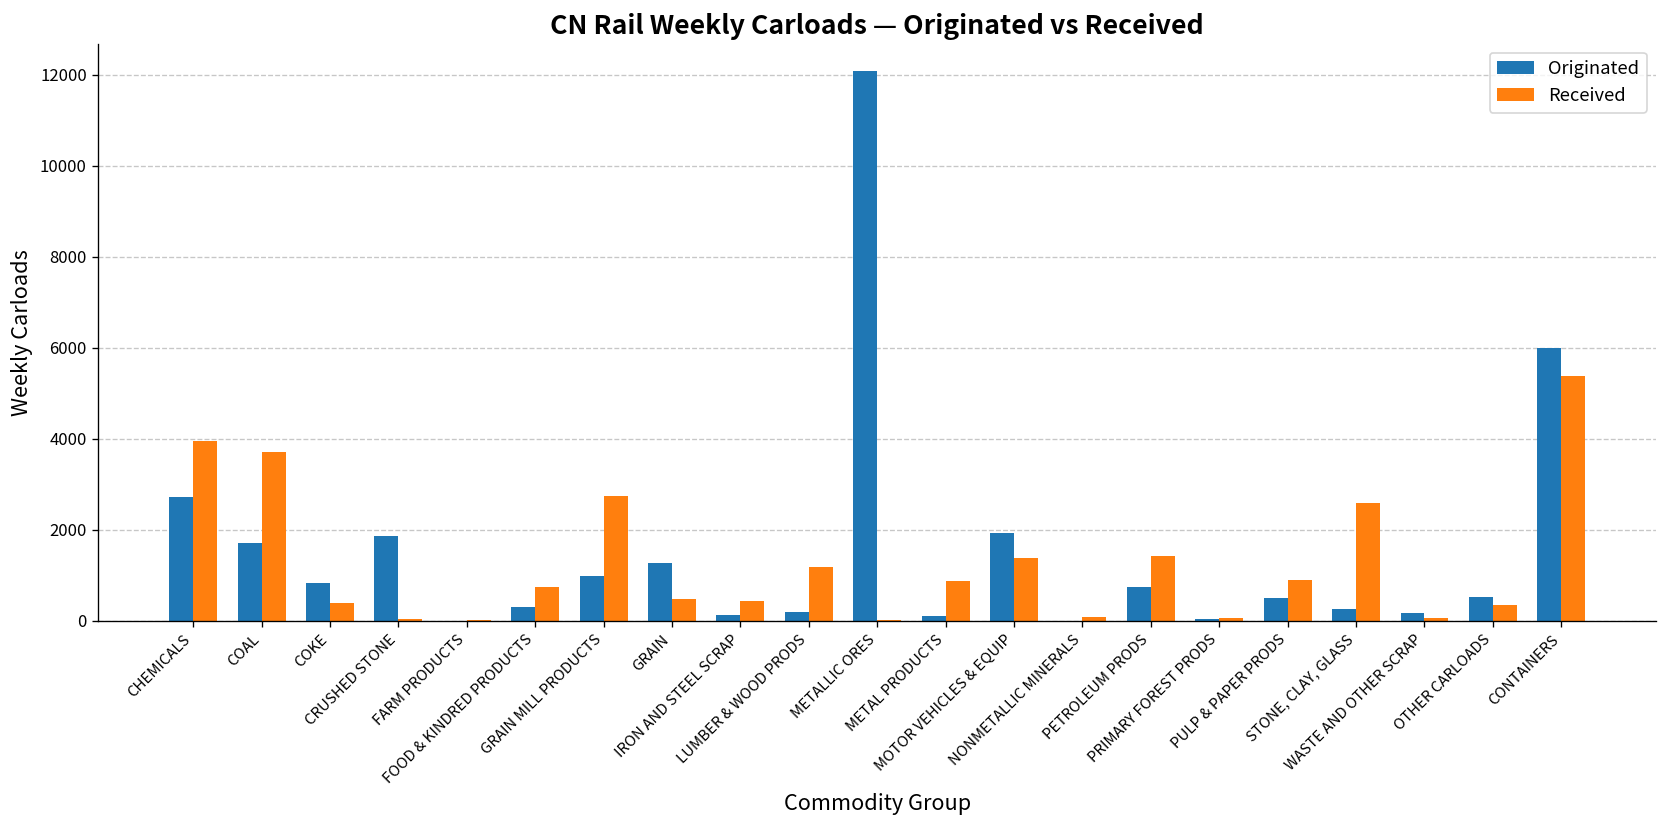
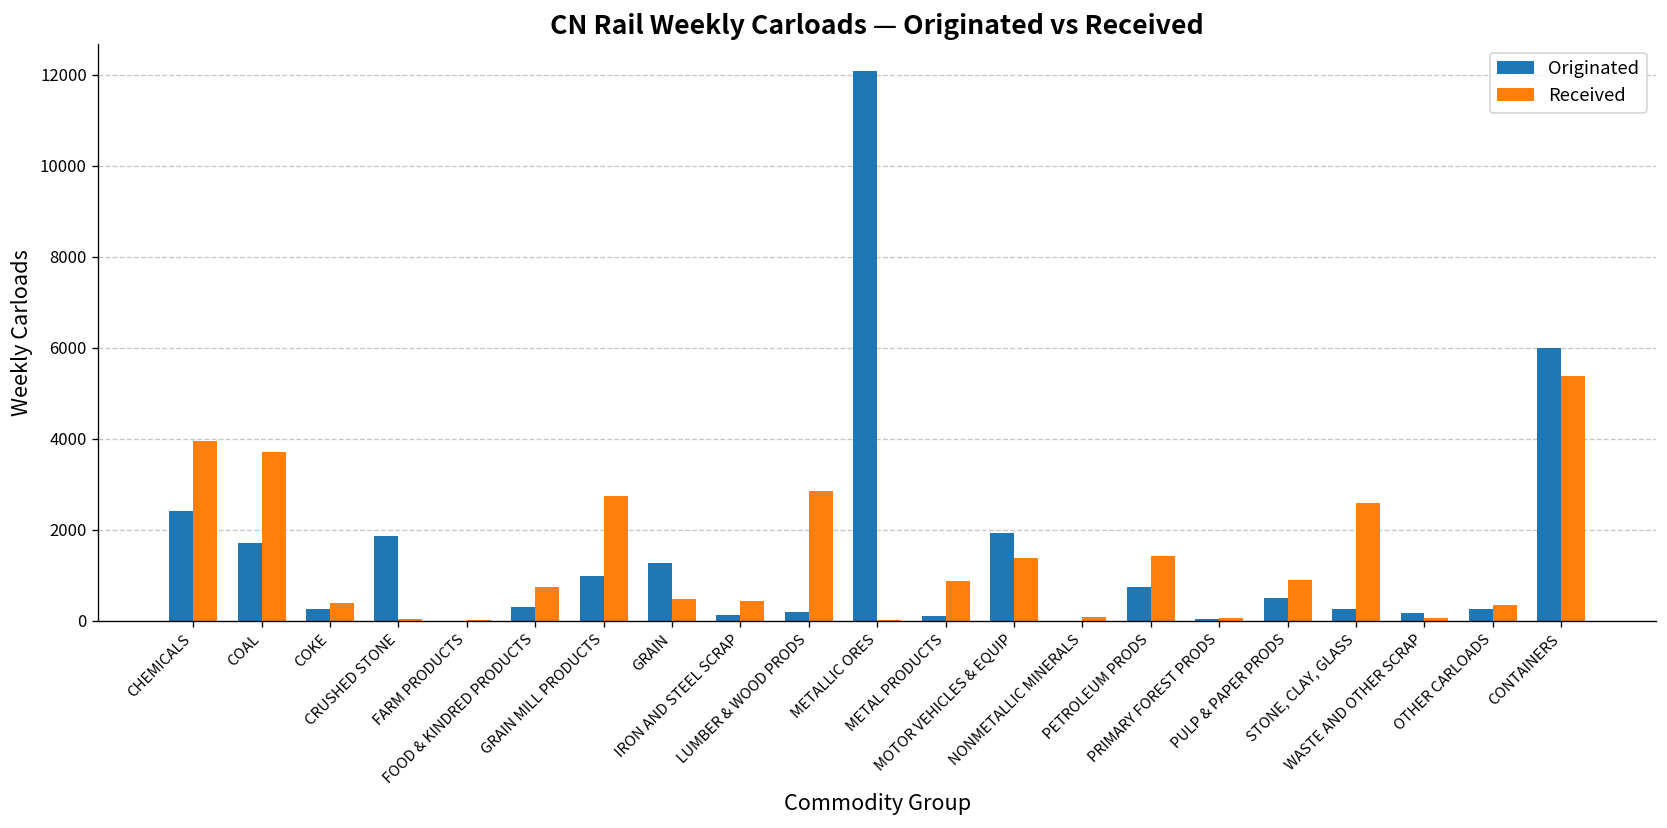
  {
    "Originated": {
-     "CHEMICALS": 2700,
+     "CHEMICALS": 2400,
      "COAL": 1700,
-     "COKE": 800,
+     "COKE": 300,
      "CRUSHED STONE": 1900,
      "FOOD & KINDRED PRODUCTS": 300,
      "GRAIN MILL PRODUCTS": 1000,
      "GRAIN": 1300,
      "IRON AND STEEL SCRAP": 100,
      "LUMBER & WOOD PRODS": 200,
      "METALLIC ORES": 12100,
      "METAL PRODUCTS": 100,
      "MOTOR VEHICLES & EQUIP": 1900,
      "PETROLEUM PRODS": 700,
      "PULP & PAPER PRODS": 500,
      "STONE, CLAY, GLASS": 300,
      "WASTE AND OTHER SCRAP": 200,
-     "OTHER CARLOADS": 500,
+     "OTHER CARLOADS": 300,
      "CONTAINERS": 6000
    },
    "Received": {
      "CHEMICALS": 4000,
      "COAL": 3700,
      "COKE": 400,
      "FOOD & KINDRED PRODUCTS": 700,
      "GRAIN MILL PRODUCTS": 2800,
      "GRAIN": 500,
      "IRON AND STEEL SCRAP": 400,
-     "LUMBER & WOOD PRODS": 1200,
+     "LUMBER & WOOD PRODS": 2900,
      "METAL PRODUCTS": 900,
      "MOTOR VEHICLES & EQUIP": 1400,
      "NONMETALLIC MINERALS": 100,
      "PETROLEUM PRODS": 1400,
      "PULP & PAPER PRODS": 900,
      "STONE, CLAY, GLASS": 2600,
      "WASTE AND OTHER SCRAP": 100,
      "OTHER CARLOADS": 400,
      "CONTAINERS": 5400
    }
  }
